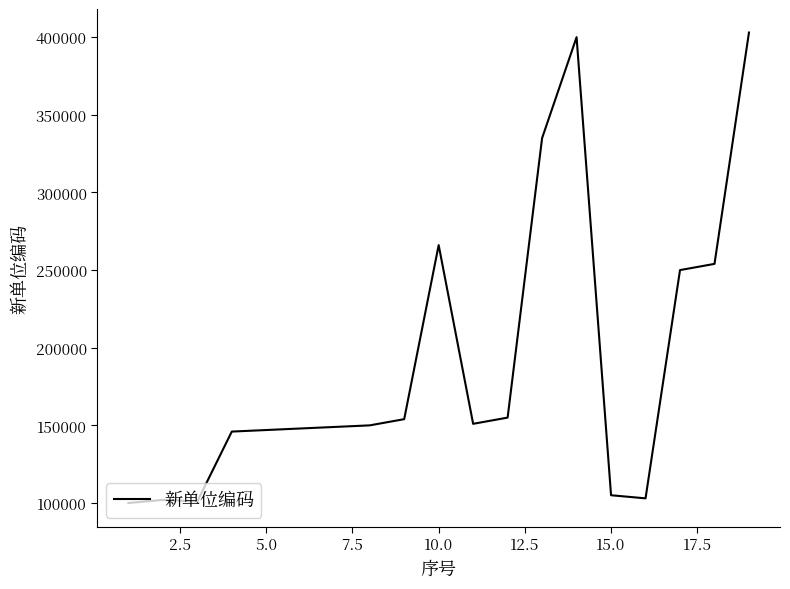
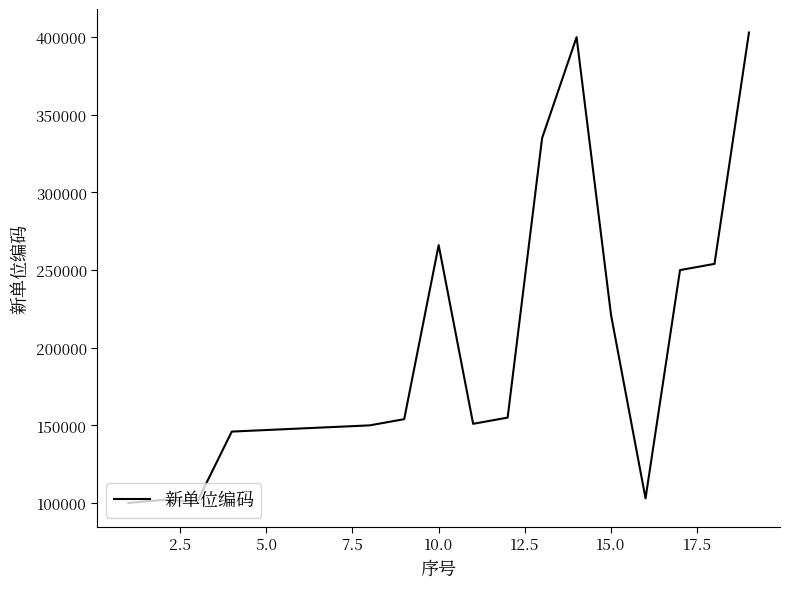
  {
    "5.0": 147000,
    "10.0": 266000,
-   "15.0": 105000
+   "15.0": 221000
  }
